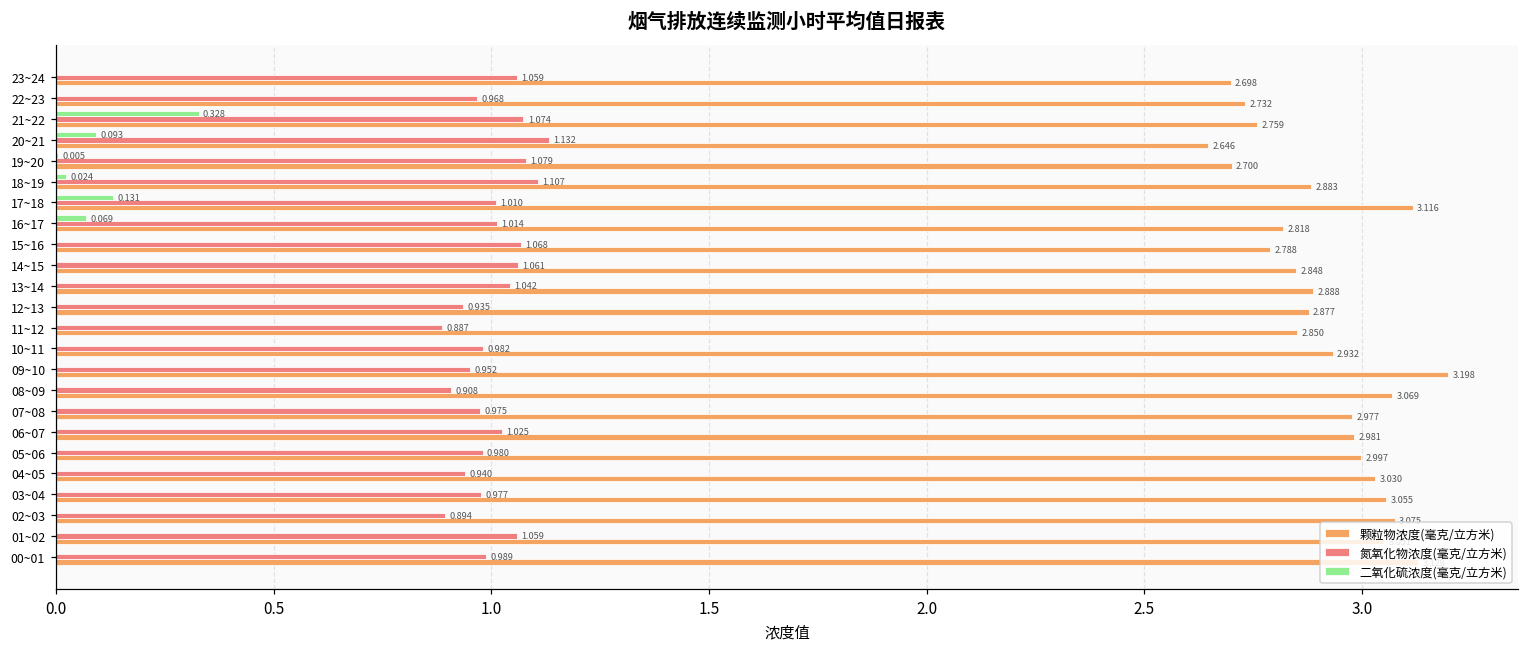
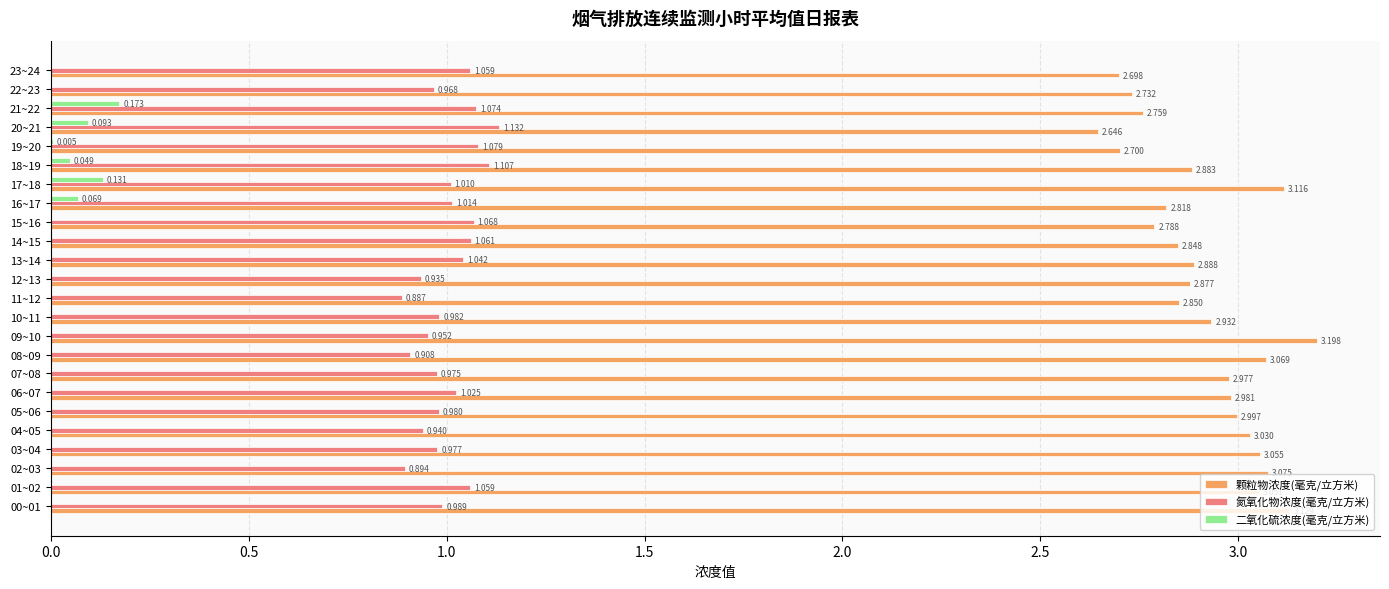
  {
    "二氧化硫浓度(毫克/立方米)": {
-     "21~22": 0.328,
+     "21~22": 0.173,
      "20~21": 0.093,
      "19~20": 0.005,
-     "18~19": 0.024,
+     "18~19": 0.049,
      "17~18": 0.131,
      "16~17": 0.069
    }
  }
